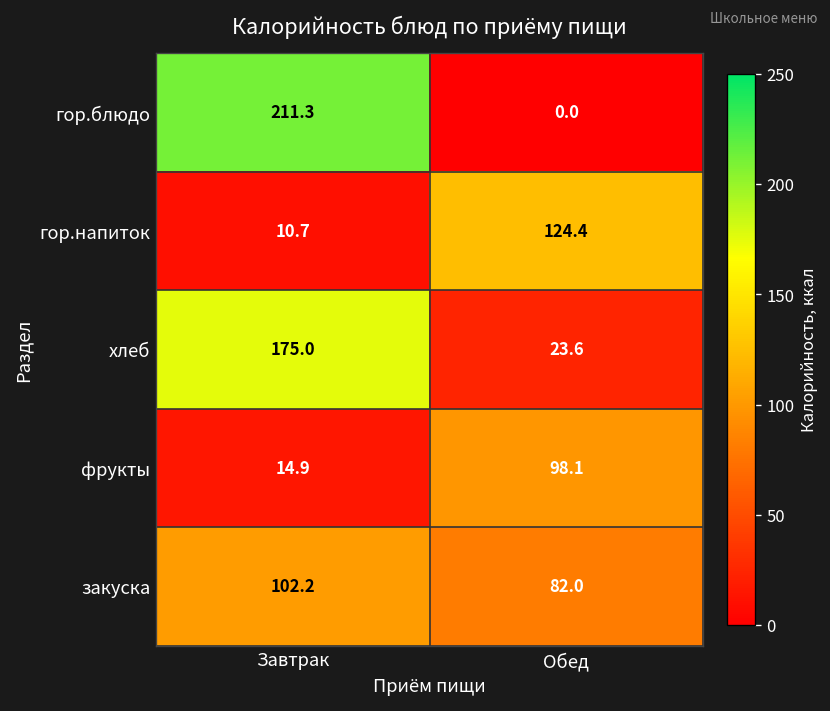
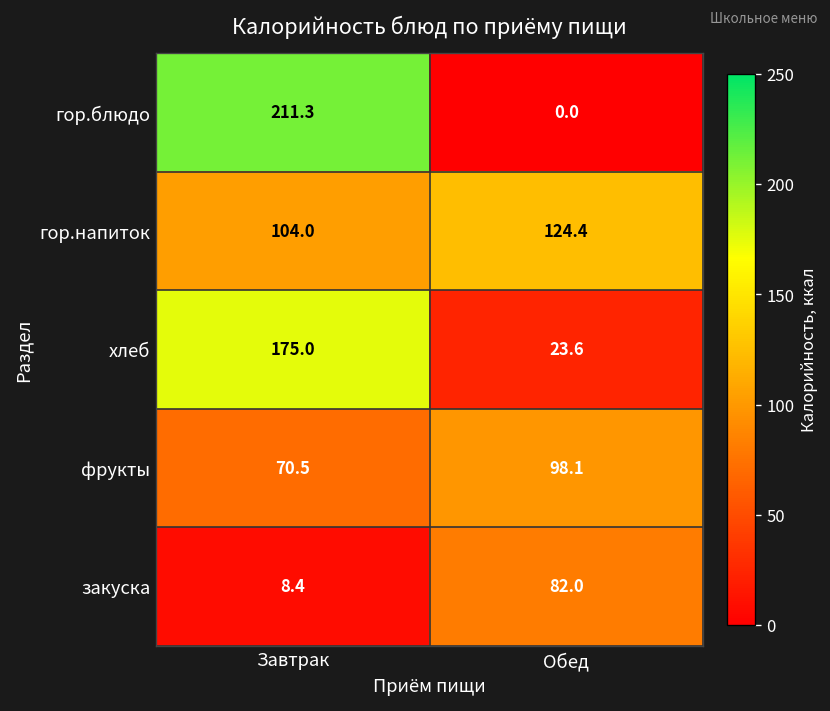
  {
    "гор.блюдо": {
      "Завтрак": 211.3,
      "Обед": 0.0
    },
    "гор.напиток": {
-     "Завтрак": 10.7,
+     "Завтрак": 104.0,
      "Обед": 124.4
    },
    "хлеб": {
      "Завтрак": 175.0,
      "Обед": 23.6
    },
    "фрукты": {
-     "Завтрак": 14.9,
+     "Завтрак": 70.5,
      "Обед": 98.1
    },
    "закуска": {
-     "Завтрак": 102.2,
+     "Завтрак": 8.4,
      "Обед": 82.0
    }
  }
